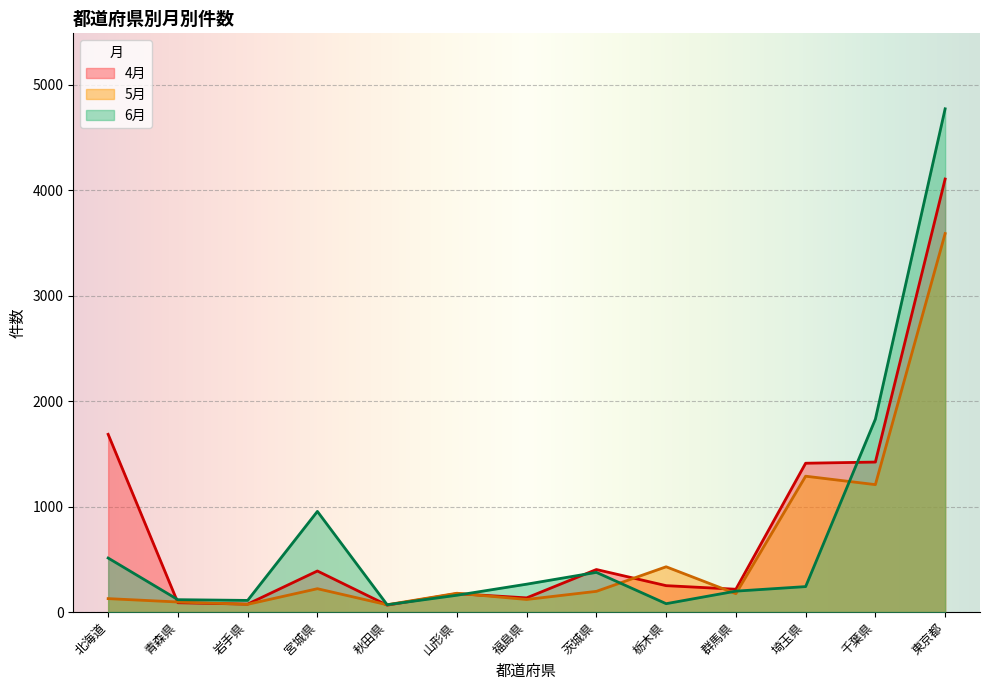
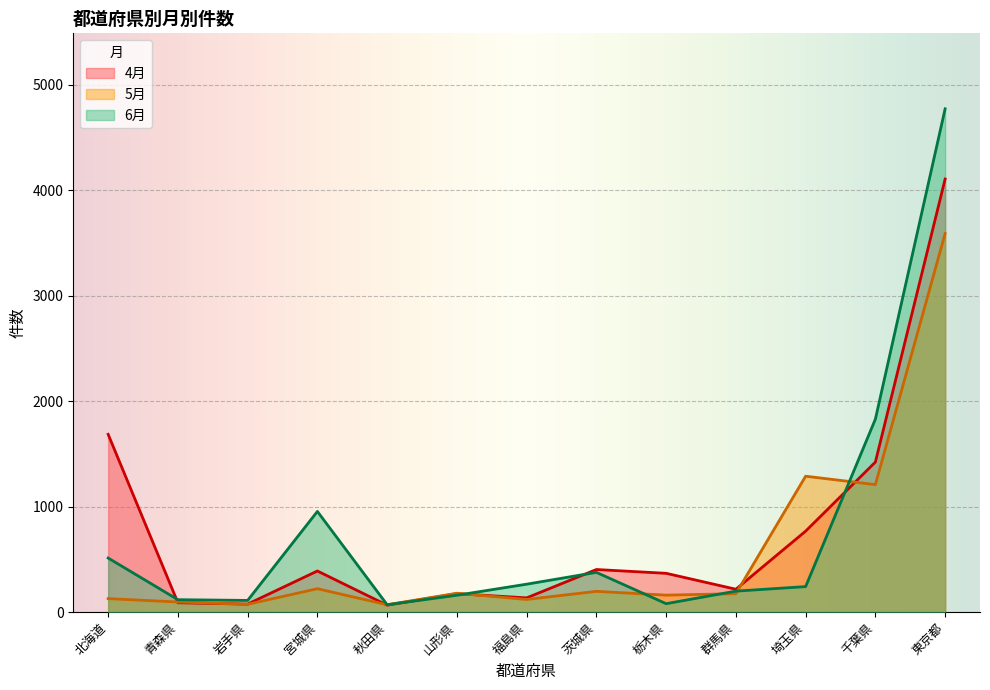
  {
    "4月": {
      "北海道": 1690,
      "宮城県": 390,
      "茨城県": 400,
-     "栃木県": 250,
-     "埼玉県": 1410,
+     "栃木県": 370,
+     "埼玉県": 770,
      "千葉県": 1420,
      "東京都": 4110
    },
    "5月": {
      "北海道": 130,
      "宮城県": 220,
      "茨城県": 200,
-     "栃木県": 430,
+     "栃木県": 160,
      "群馬県": 170,
      "埼玉県": 1290,
      "千葉県": 1210,
      "東京都": 3590
    },
    "6月": {
      "北海道": 510,
      "岩手県": 110,
      "宮城県": 950,
      "福島県": 260,
      "茨城県": 380,
      "栃木県": 80,
      "埼玉県": 240,
      "千葉県": 1830,
      "東京都": 4770
    }
  }
